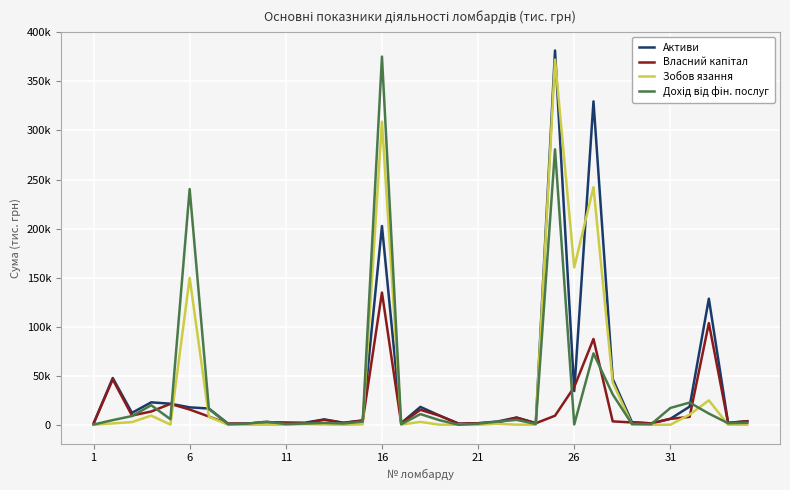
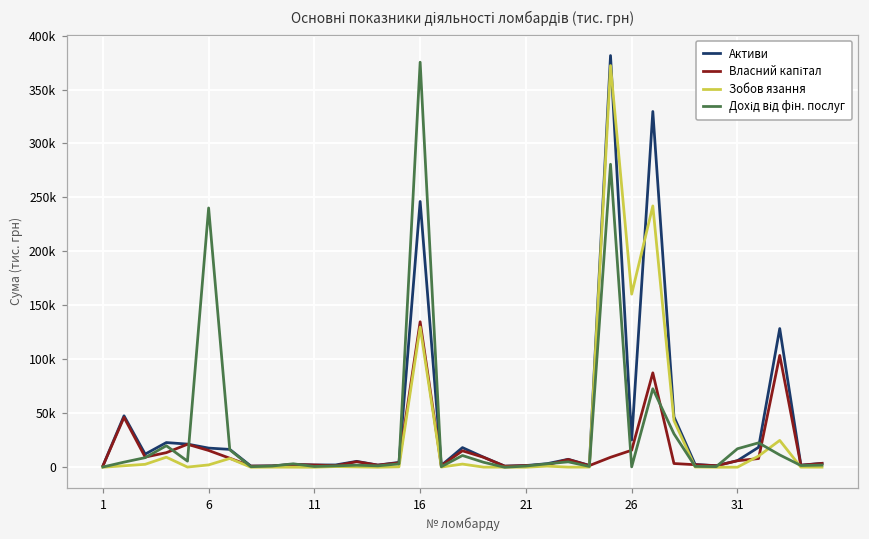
  {
    "Активи": {
-     "16": 200000,
-     "26": 34000
+     "16": 250000,
+     "26": 25000
    },
    "Власний капітал": {
      "16": 130000,
-     "26": 40000
+     "26": 20000
    },
    "Зобов язання": {
-     "6": 150000,
-     "16": 310000,
+     "6": 0,
+     "16": 130000,
      "26": 160000,
      "31": 0
    },
    "Дохід від фін. послуг": {
      "6": 240000,
      "16": 380000,
      "26": 0,
      "31": 20000
    }
  }
